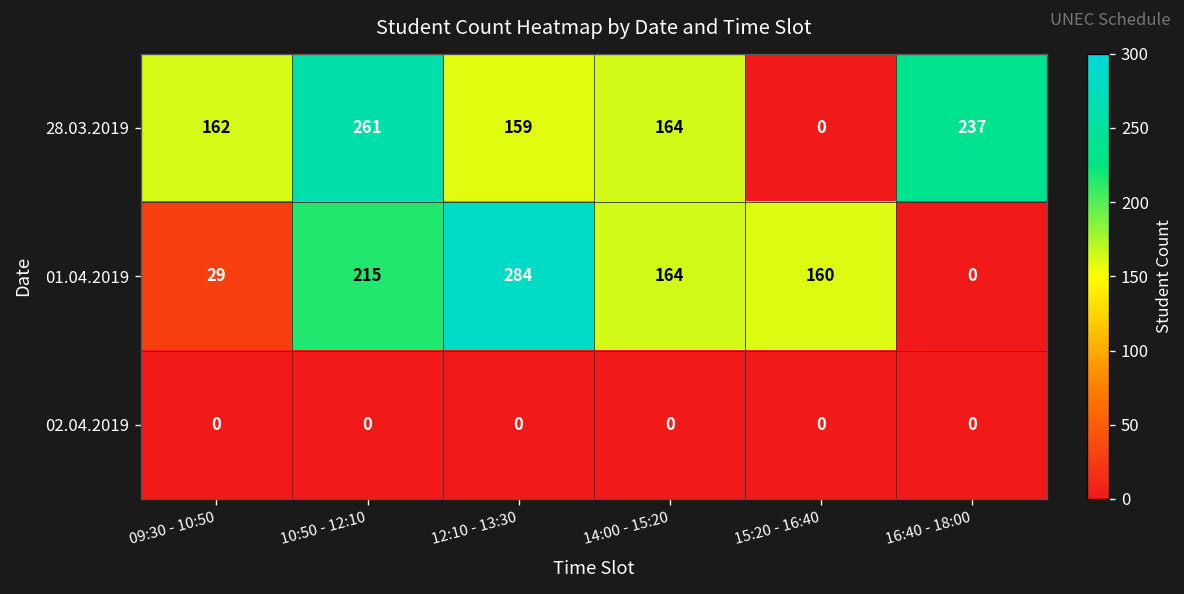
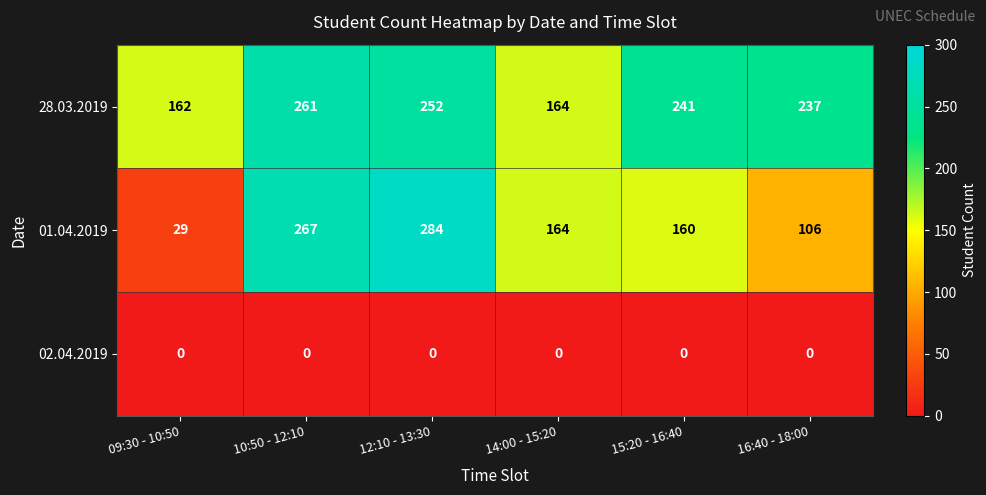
  {
    "28.03.2019": {
      "09:30 - 10:50": 162,
      "10:50 - 12:10": 261,
-     "12:10 - 13:30": 159,
+     "12:10 - 13:30": 252,
      "14:00 - 15:20": 164,
-     "15:20 - 16:40": 0,
+     "15:20 - 16:40": 241,
      "16:40 - 18:00": 237
    },
    "01.04.2019": {
      "09:30 - 10:50": 29,
-     "10:50 - 12:10": 215,
+     "10:50 - 12:10": 267,
      "12:10 - 13:30": 284,
      "14:00 - 15:20": 164,
      "15:20 - 16:40": 160,
-     "16:40 - 18:00": 0
+     "16:40 - 18:00": 106
    },
    "02.04.2019": {
      "09:30 - 10:50": 0,
      "10:50 - 12:10": 0,
      "12:10 - 13:30": 0,
      "14:00 - 15:20": 0,
      "15:20 - 16:40": 0,
      "16:40 - 18:00": 0
    }
  }
